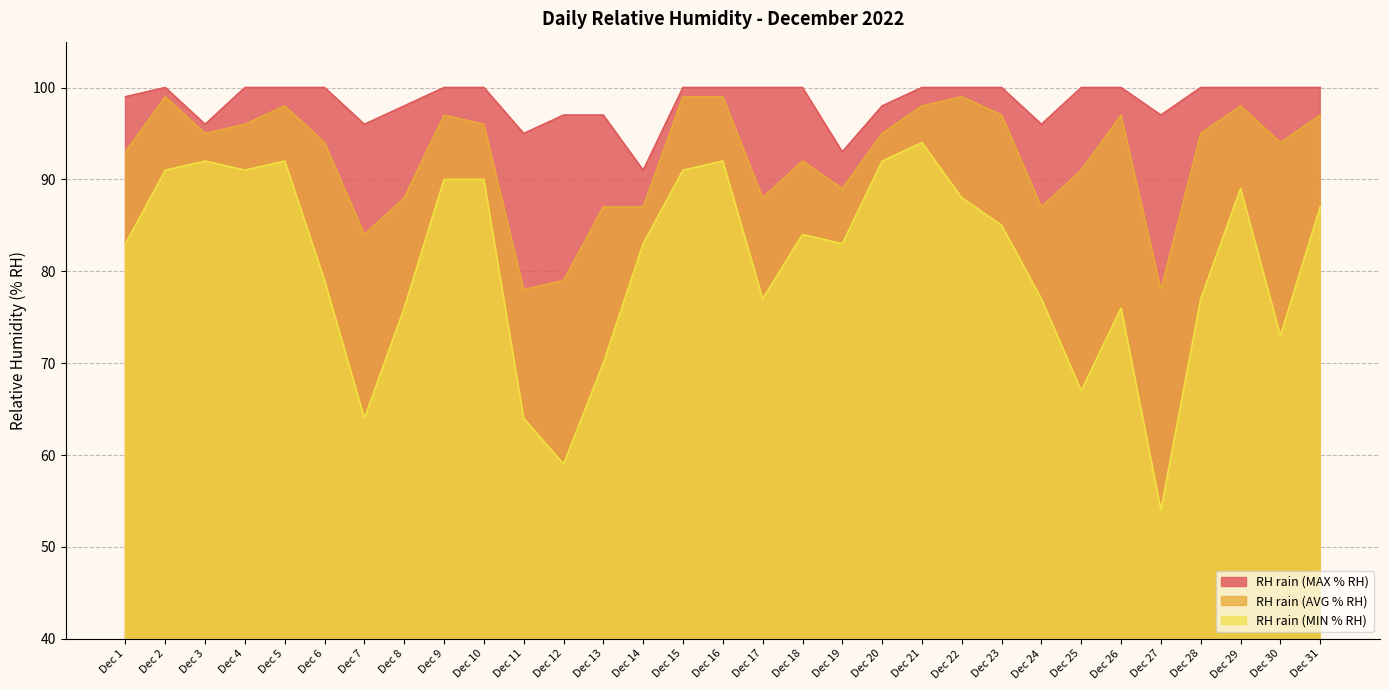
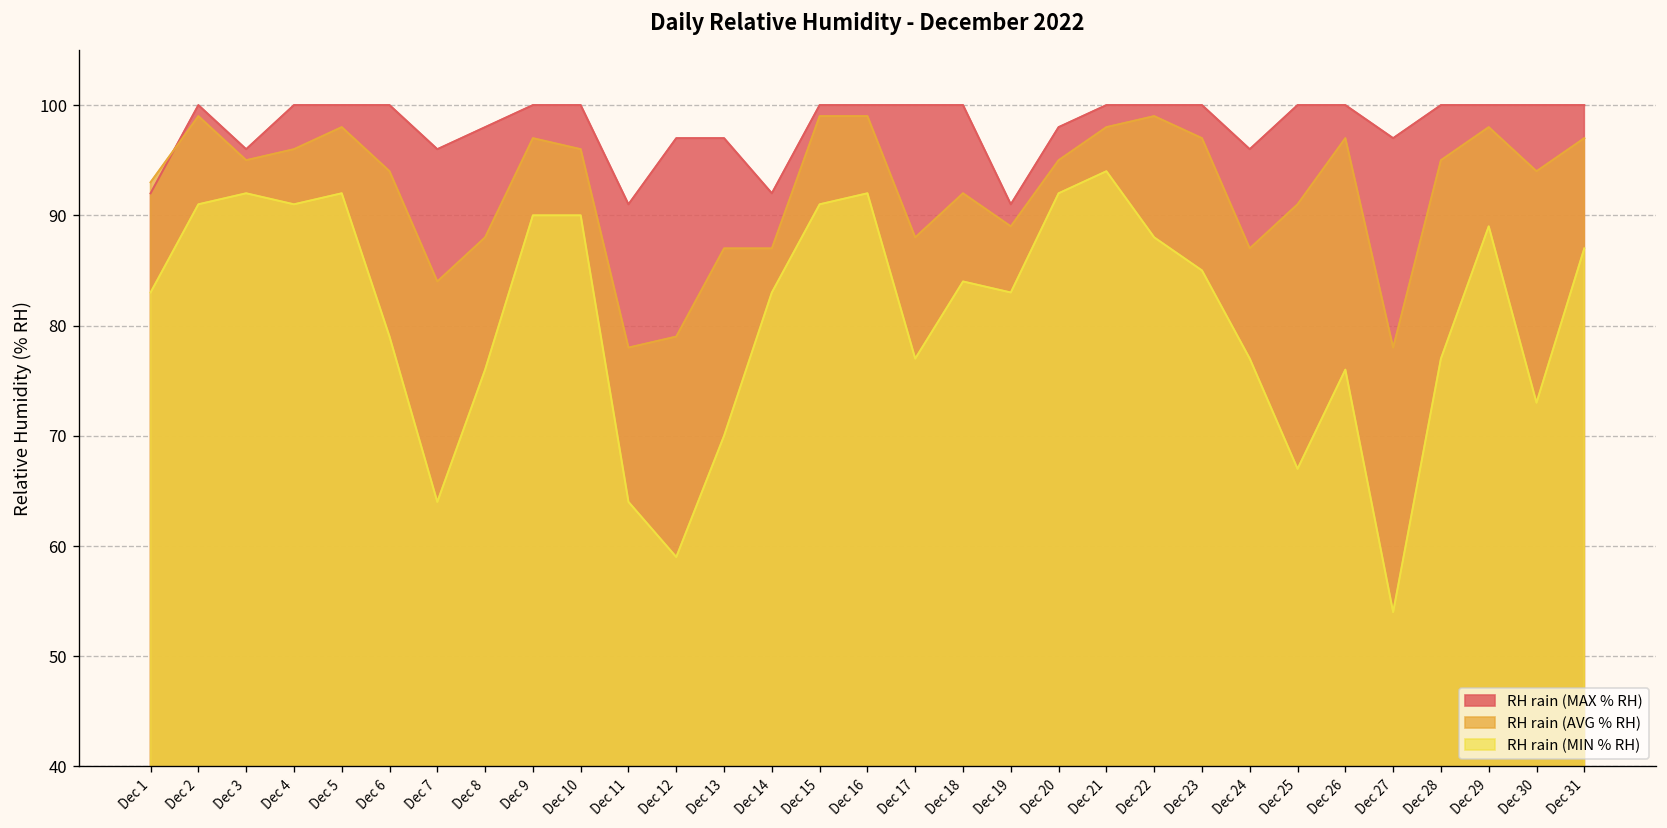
  {
    "RH rain (MAX % RH)": {
-     "Dec 1": 99,
+     "Dec 1": 92,
      "Dec 2": 100,
      "Dec 3": 96,
      "Dec 4": 100,
      "Dec 5": 100,
      "Dec 6": 100,
      "Dec 7": 96,
      "Dec 8": 98,
      "Dec 9": 100,
      "Dec 10": 100,
-     "Dec 11": 95,
+     "Dec 11": 91,
      "Dec 12": 97,
      "Dec 13": 97,
-     "Dec 14": 91,
+     "Dec 14": 92,
      "Dec 15": 100,
      "Dec 16": 100,
      "Dec 17": 100,
      "Dec 18": 100,
-     "Dec 19": 93,
+     "Dec 19": 91,
      "Dec 20": 98,
      "Dec 21": 100,
      "Dec 22": 100,
      "Dec 23": 100,
      "Dec 24": 96,
      "Dec 25": 100,
      "Dec 26": 100,
      "Dec 27": 97,
      "Dec 28": 100,
      "Dec 29": 100,
      "Dec 30": 100,
      "Dec 31": 100
    }
  }
